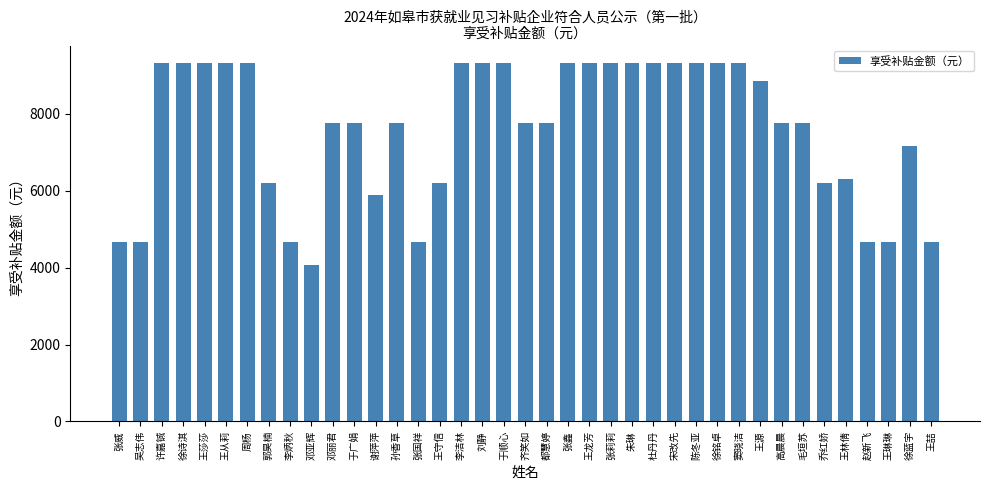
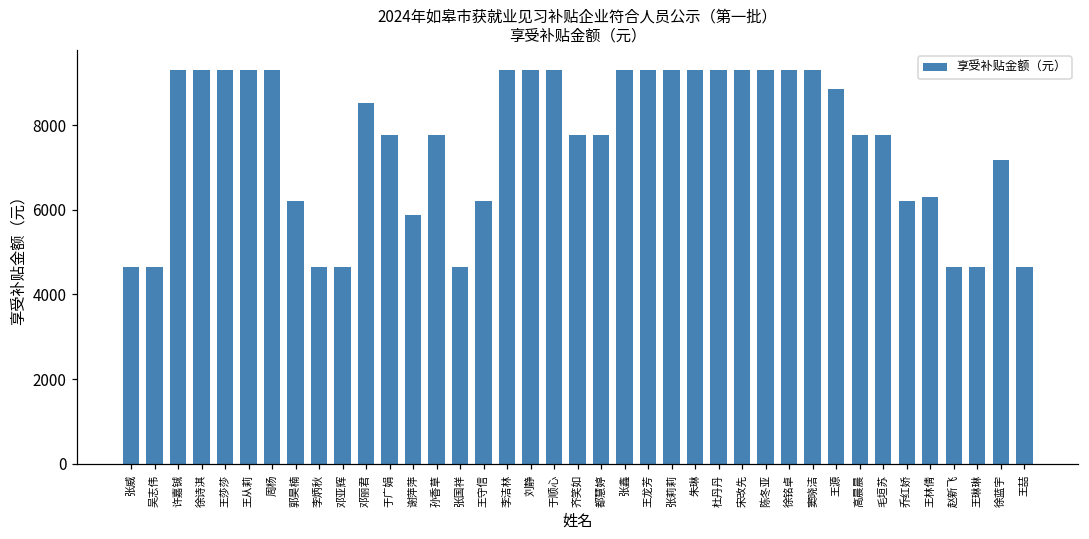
  {
    "张威": 4700,
    "吴志伟": 4700,
    "许嘉铖": 9300,
    "徐诗淇": 9300,
    "王莎莎": 9300,
    "王从莉": 9300,
    "周杨": 9300,
    "郭昊楠": 6200,
    "李炳秋": 4700,
-   "邓亚辉": 4100,
-   "邓丽君": 7800,
+   "邓亚辉": 4700,
+   "邓丽君": 8500,
    "于广娟": 7800,
    "谢萍萍": 5900,
    "孙香草": 7800,
    "张国祥": 4700,
    "王守信": 6200,
    "李洁林": 9300,
    "刘静": 9300,
    "于顺心": 9300,
    "齐笑如": 7800,
    "都慧婷": 7800,
    "张鑫": 9300,
    "王龙芳": 9300,
    "张莉莉": 9300,
    "朱琳": 9300,
    "杜丹丹": 9300,
    "宋改先": 9300,
    "陈冬亚": 9300,
    "徐铭卓": 9300,
    "窦晓洁": 9300,
    "王源": 8900,
    "高晨晨": 7800,
    "毛垣苏": 7800,
    "乔红娇": 6200,
    "王林倩": 6300,
    "赵新飞": 4700,
    "王琳琳": 4700,
    "徐蓝宇": 7200,
    "王喆": 4700
  }
